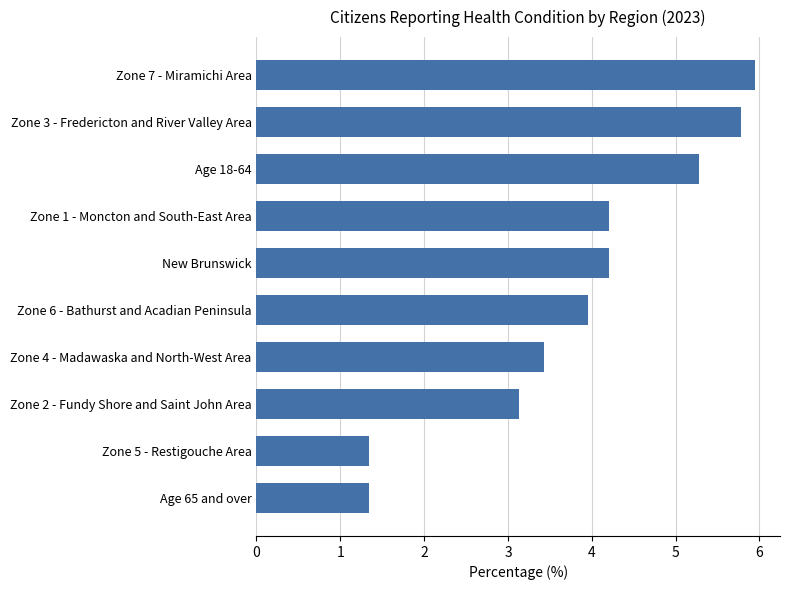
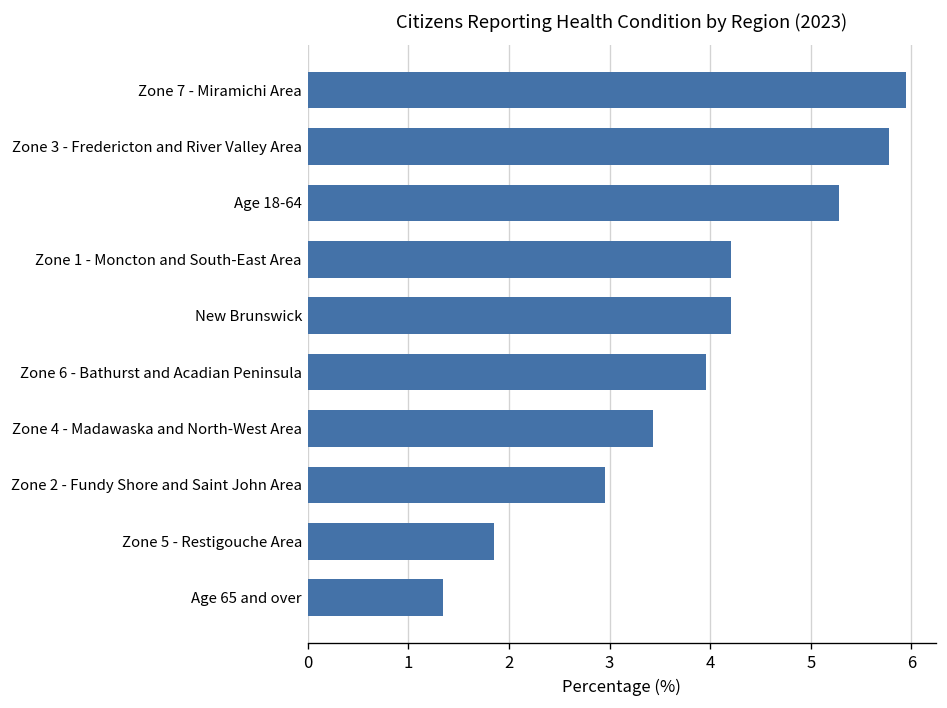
  {
    "Zone 7 - Miramichi Area": 5.9,
    "Zone 3 - Fredericton and River Valley Area": 5.8,
    "Age 18-64": 5.3,
    "Zone 1 - Moncton and South-East Area": 4.2,
    "New Brunswick": 4.2,
    "Zone 6 - Bathurst and Acadian Peninsula": 4.0,
    "Zone 4 - Madawaska and North-West Area": 3.4,
-   "Zone 2 - Fundy Shore and Saint John Area": 3.1,
-   "Zone 5 - Restigouche Area": 1.3,
+   "Zone 2 - Fundy Shore and Saint John Area": 3.0,
+   "Zone 5 - Restigouche Area": 1.8,
    "Age 65 and over": 1.3
  }
